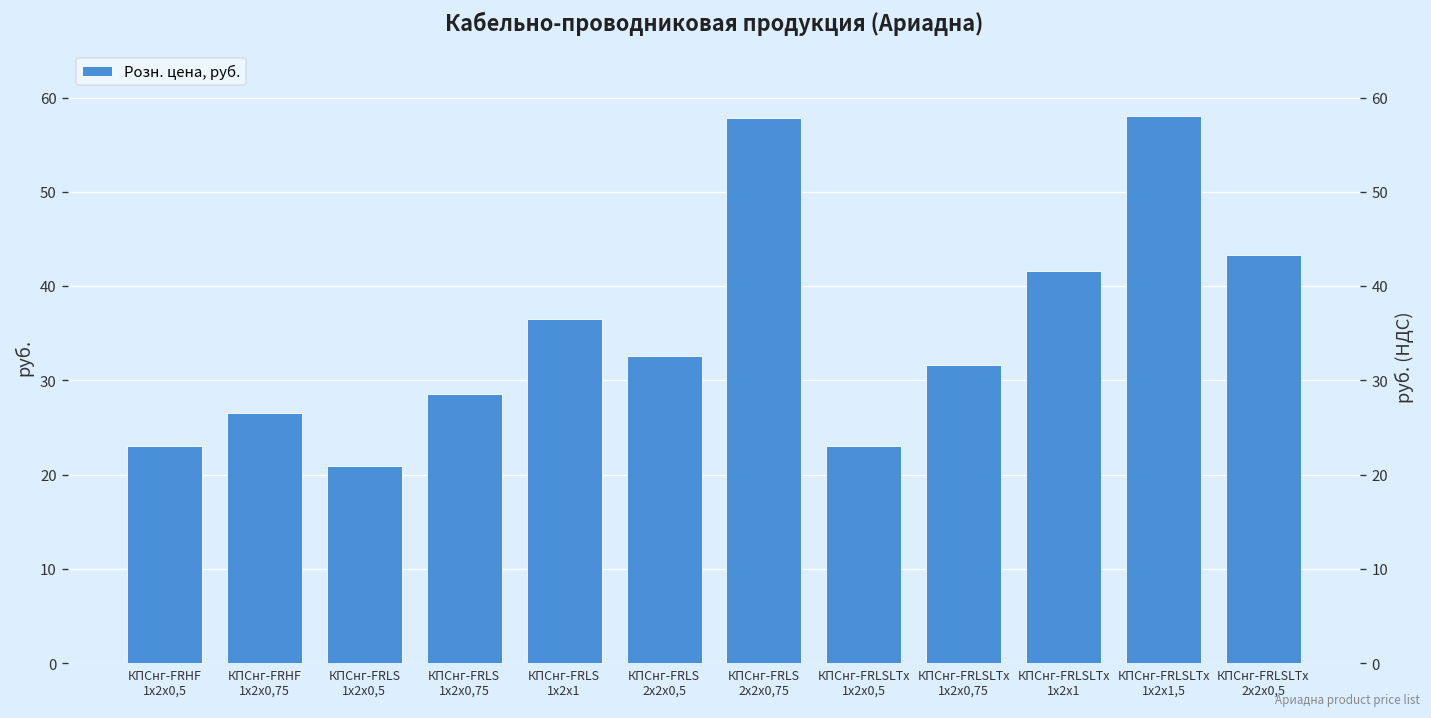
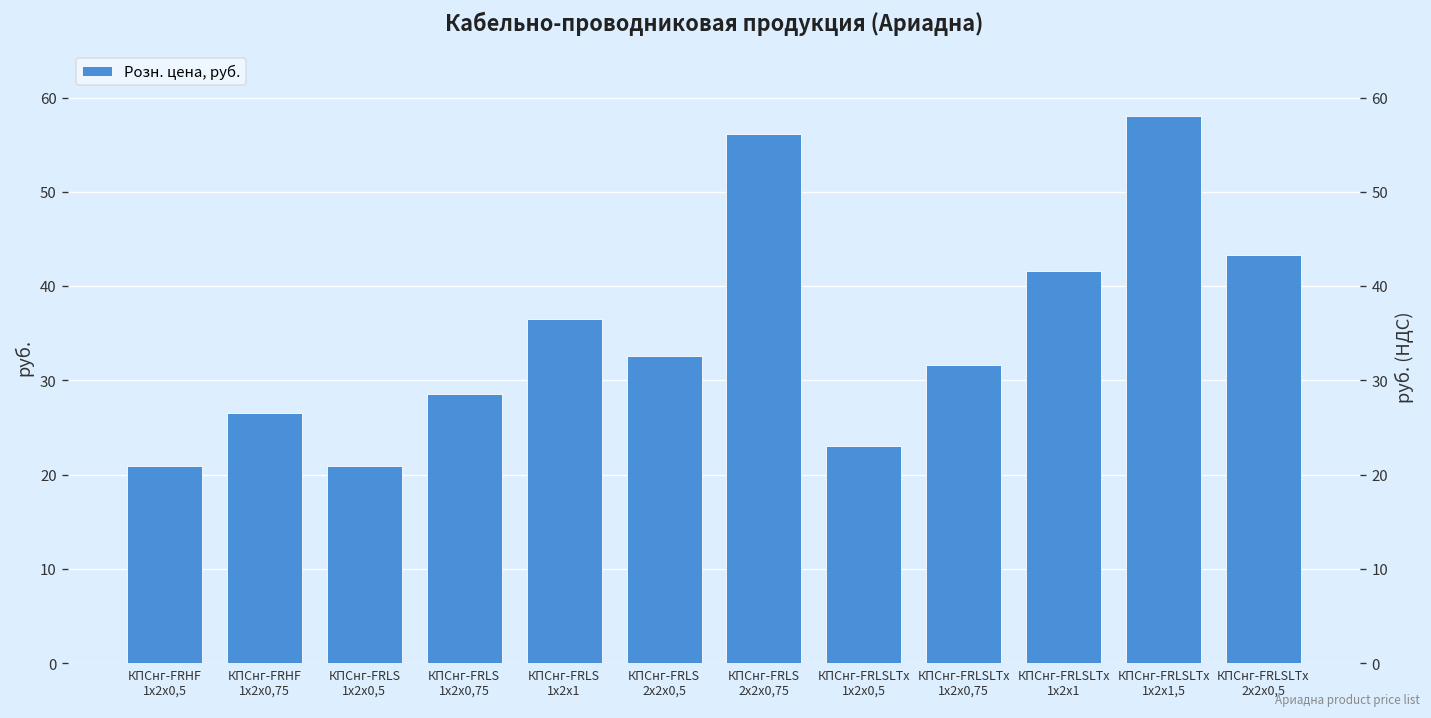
  {
-   "КПСнг-FRHF 1х2х0,5": 23,
+   "КПСнг-FRHF 1х2х0,5": 21,
    "КПСнг-FRHF 1х2х0,75": 27,
    "КПСнг-FRLS 1х2х0,5": 21,
    "КПСнг-FRLS 1х2х0,75": 29,
    "КПСнг-FRLS 1х2х1": 37,
    "КПСнг-FRLS 2х2х0,5": 33,
-   "КПСнг-FRLS 2х2х0,75": 58,
+   "КПСнг-FRLS 2х2х0,75": 56,
    "КПСнг-FRLSLTx 1х2х0,5": 23,
    "КПСнг-FRLSLTx 1х2х0,75": 32,
    "КПСнг-FRLSLTx 1х2х1": 42,
    "КПСнг-FRLSLTx 1х2х1,5": 58,
    "КПСнг-FRLSLTx 2х2х0,5": 43
  }
